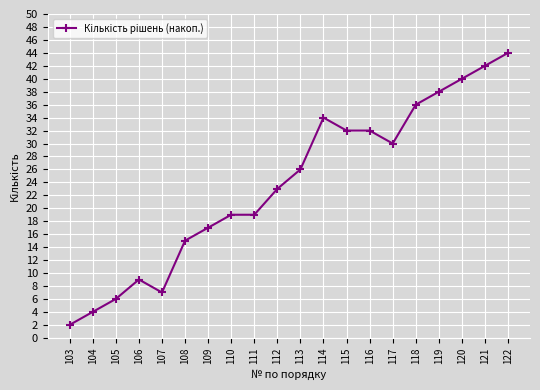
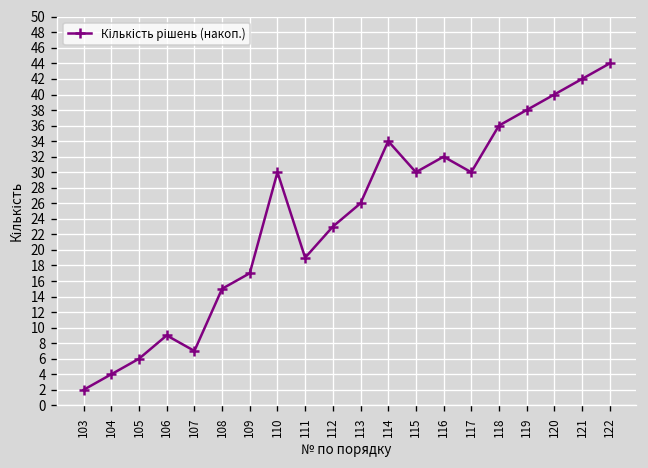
  {
    "103": 2,
    "104": 4,
    "105": 6,
    "106": 9,
    "107": 7,
    "108": 15,
    "109": 17,
-   "110": 19,
+   "110": 30,
    "111": 19,
    "112": 23,
    "113": 26,
    "114": 34,
-   "115": 32,
+   "115": 30,
    "116": 32,
    "117": 30,
    "118": 36,
    "119": 38,
    "120": 40,
    "121": 42,
    "122": 44
  }
